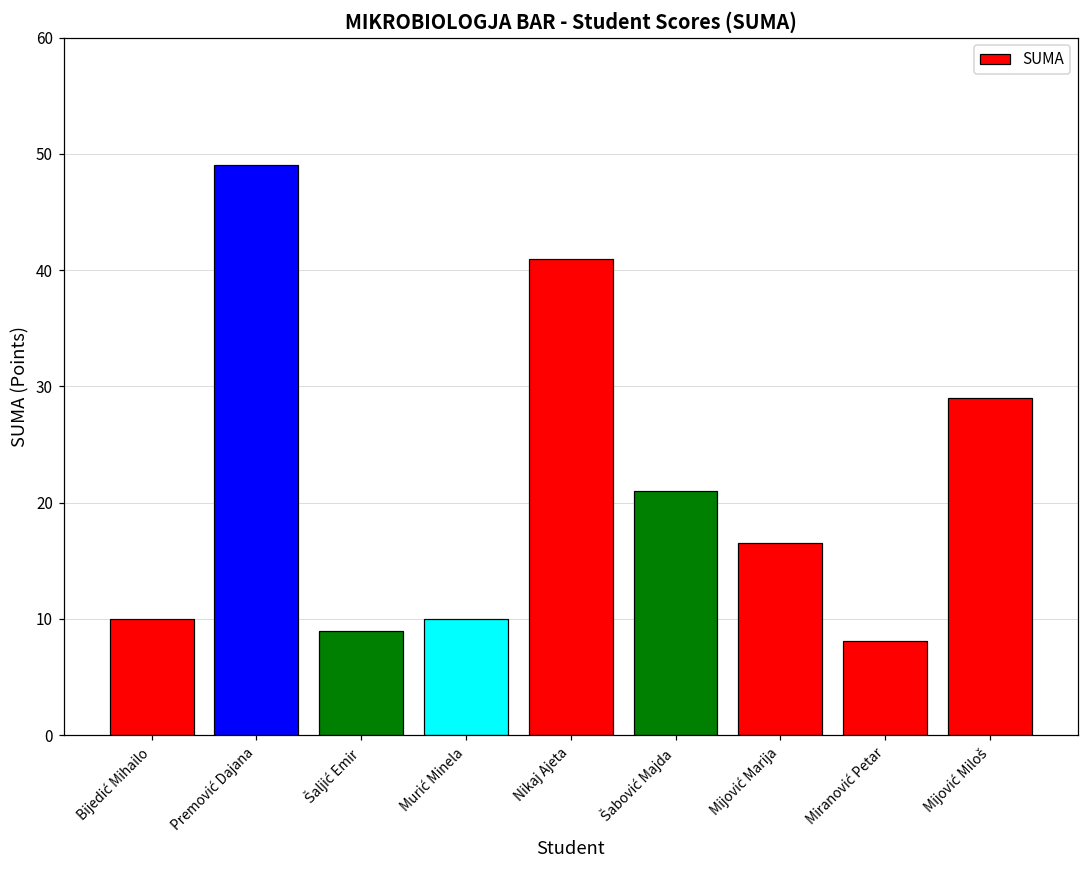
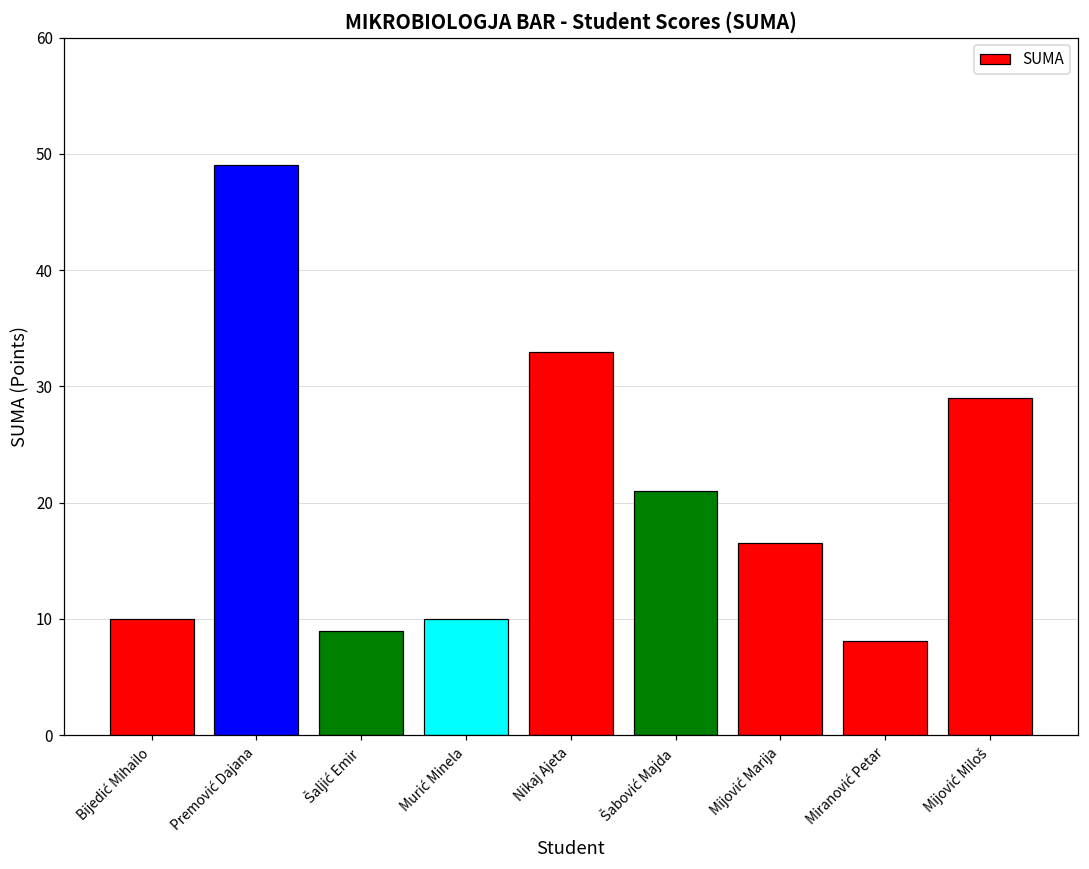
  {
    "Bijedić Mihailo": 10,
    "Premović Dajana": 49,
    "Šaljić Emir": 9,
    "Murić Minela": 10,
-   "Nikaj Ajeta": 41,
+   "Nikaj Ajeta": 33,
    "Šabović Majda": 21,
    "Mijović Marija": 16.5,
    "Miranović Petar": 8,
    "Mijović Miloš": 29
  }
